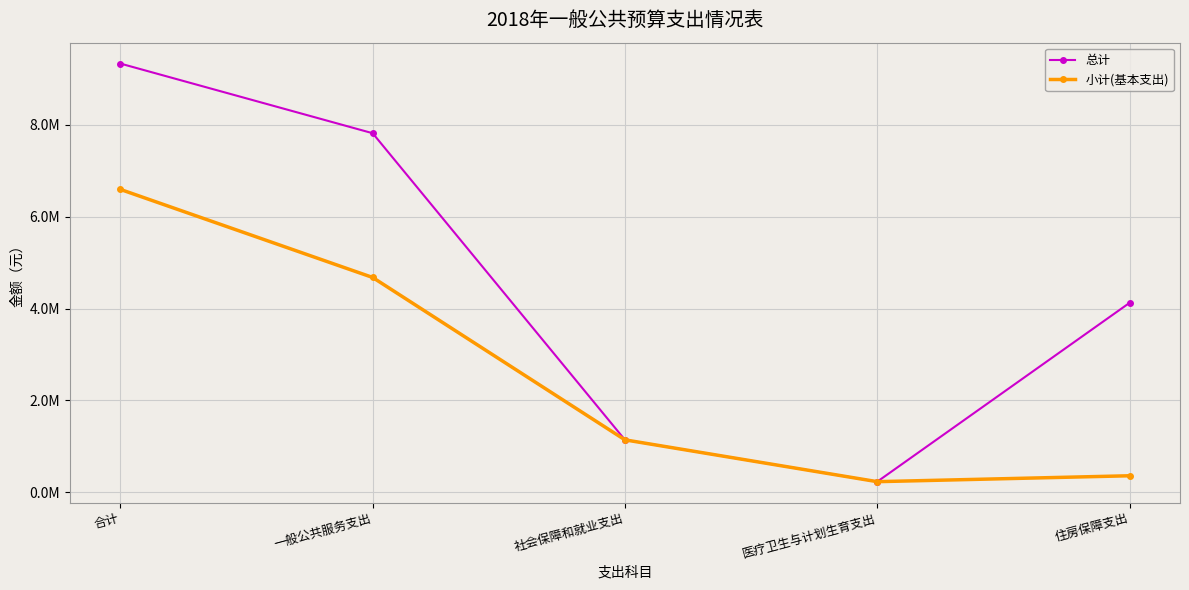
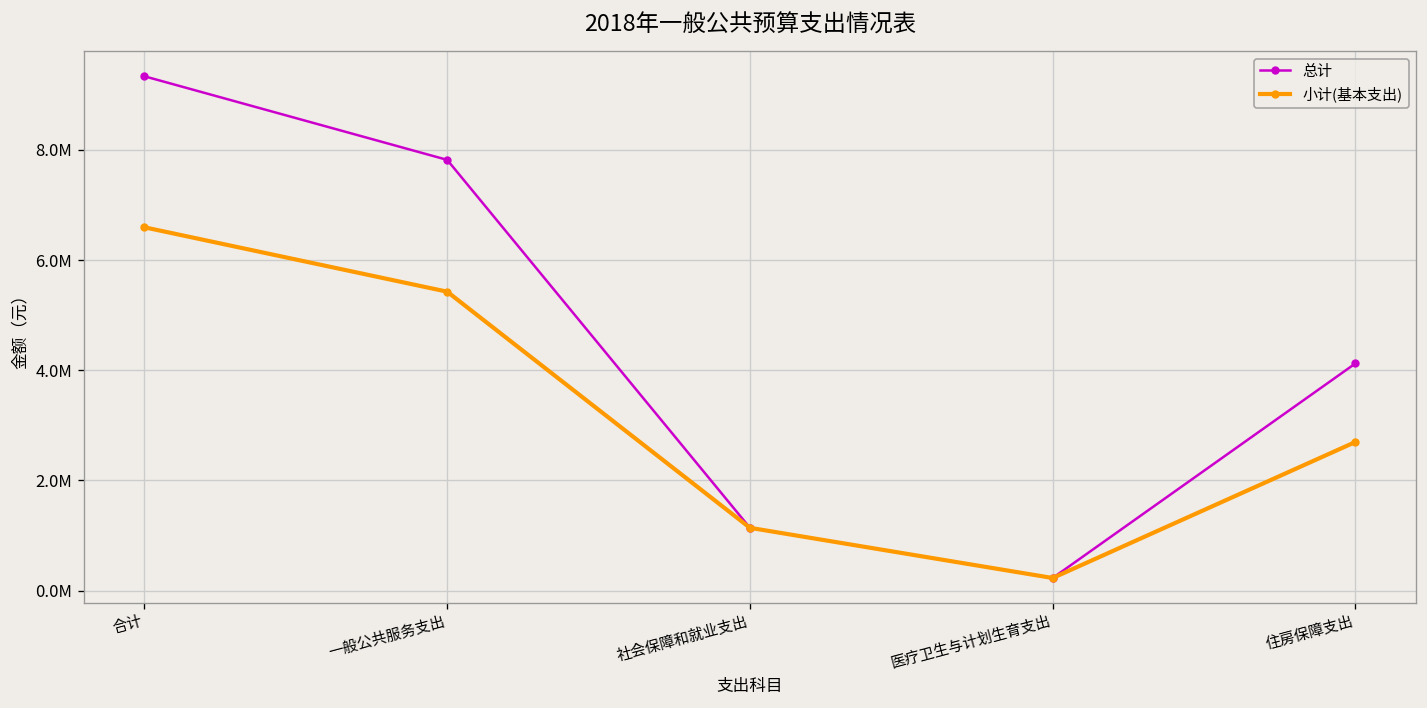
  {
    "总计": {
      "合计": 9300000,
      "一般公共服务支出": 7800000,
      "住房保障支出": 4100000
    },
    "小计(基本支出)": {
      "合计": 6600000,
-     "一般公共服务支出": 4700000,
-     "住房保障支出": 400000
+     "一般公共服务支出": 5400000,
+     "住房保障支出": 2700000
    }
  }
